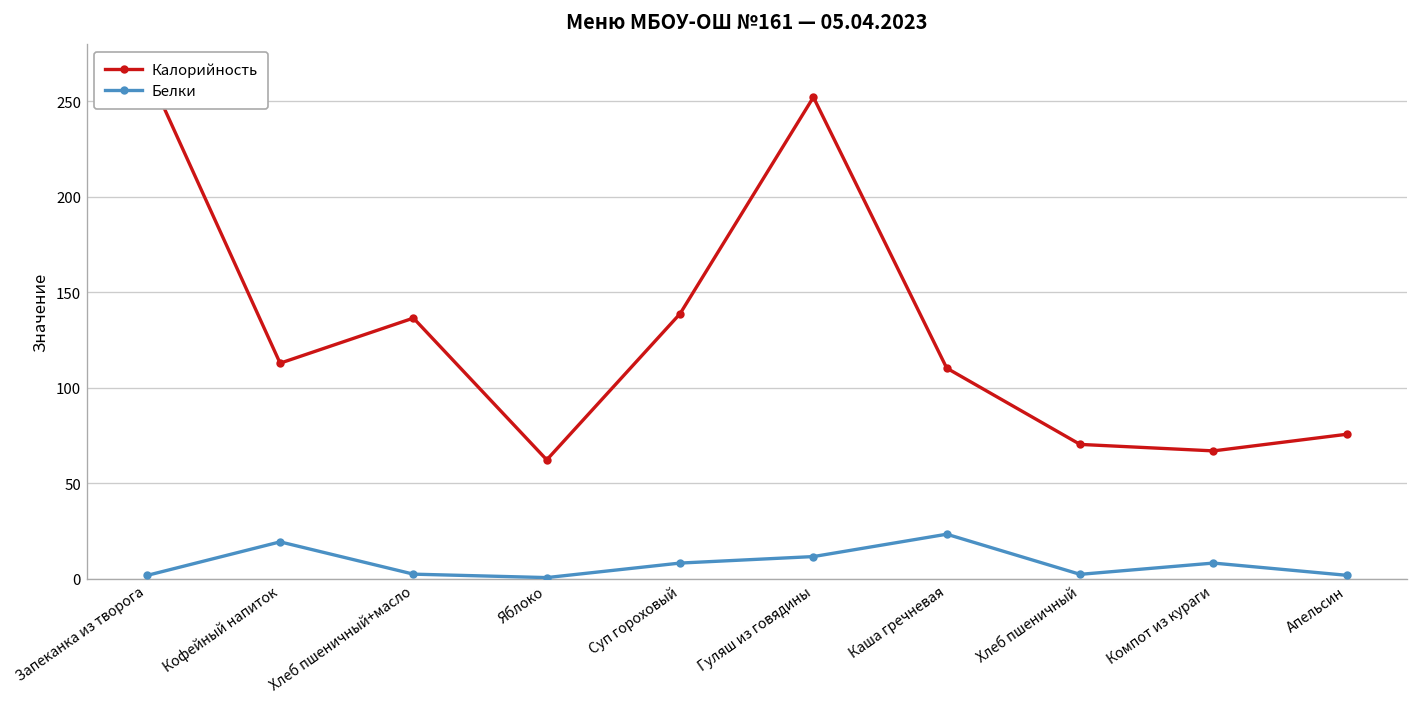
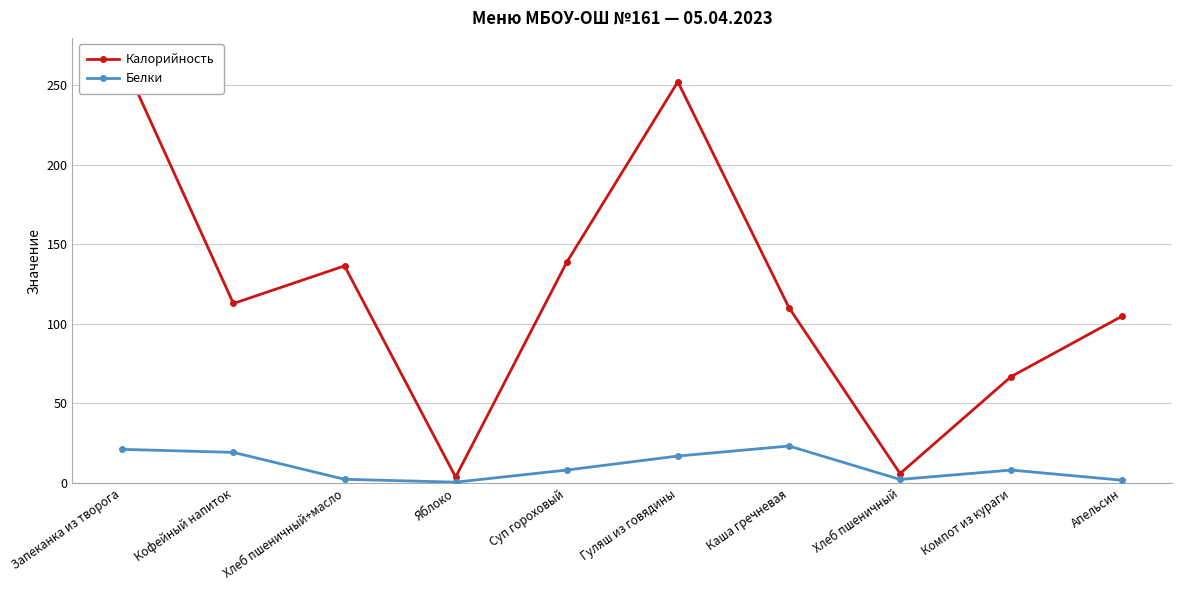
  {
    "Калорийность": {
      "Кофейный напиток": 113,
      "Хлеб пшеничный+масло": 136,
-     "Яблоко": 62,
+     "Яблоко": 4,
      "Суп гороховый": 139,
      "Гуляш из говядины": 252,
      "Каша гречневая": 110,
-     "Хлеб пшеничный": 70,
+     "Хлеб пшеничный": 6,
      "Компот из кураги": 67,
-     "Апельсин": 76
+     "Апельсин": 105
    },
    "Белки": {
-     "Запеканка из творога": 2,
+     "Запеканка из творога": 21,
      "Кофейный напиток": 19,
      "Хлеб пшеничный+масло": 2,
      "Яблоко": 1,
      "Суп гороховый": 8,
-     "Гуляш из говядины": 12,
+     "Гуляш из говядины": 17,
      "Каша гречневая": 23,
      "Хлеб пшеничный": 2,
      "Компот из кураги": 8,
      "Апельсин": 2
    }
  }
